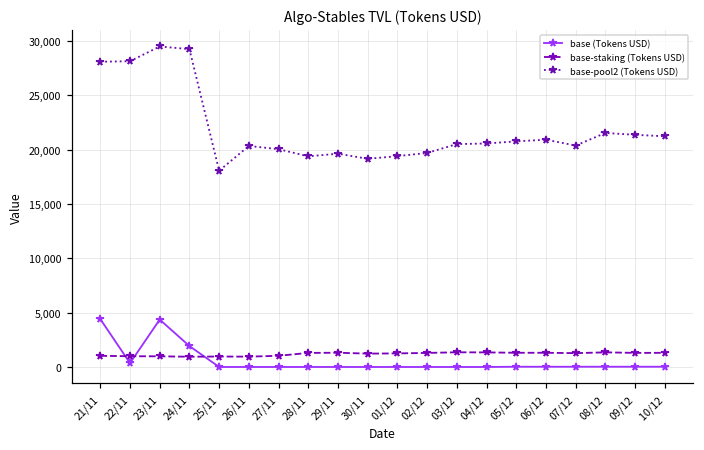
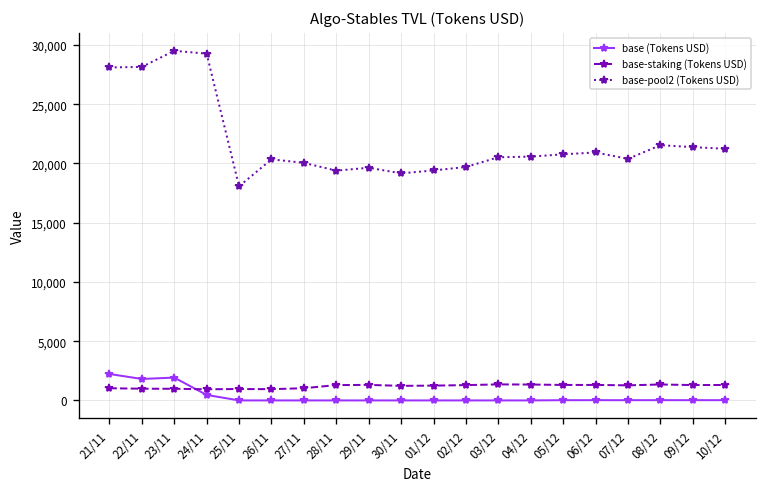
  {
    "base (Tokens USD)": {
-     "21/11": "4,000",
-     "22/11": "0",
-     "23/11": "4,000",
-     "24/11": "2,000",
+     "21/11": "2,000",
+     "22/11": "2,000",
+     "23/11": "2,000",
+     "24/11": "0",
      "25/11": "0",
      "26/11": "0",
      "27/11": "0",
      "28/11": "0",
      "29/11": "0",
      "30/11": "0",
      "01/12": "0",
      "02/12": "0",
      "03/12": "0",
      "04/12": "0",
      "05/12": "0",
      "06/12": "0",
      "07/12": "0",
      "08/12": "0",
      "09/12": "0",
      "10/12": "0"
    }
  }
